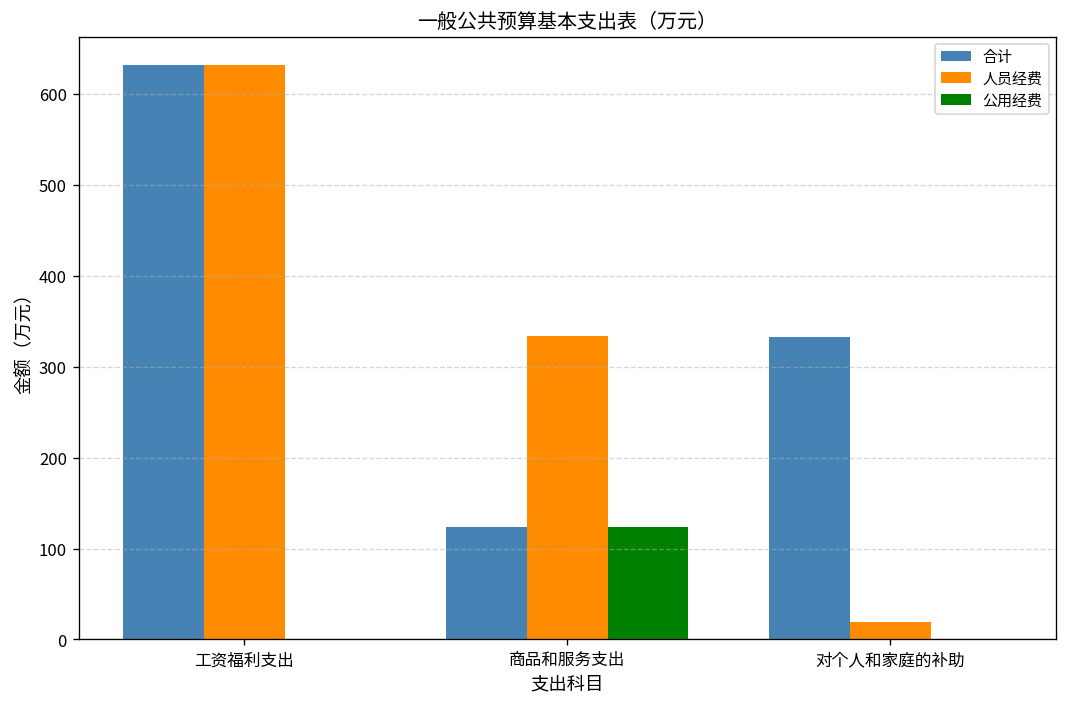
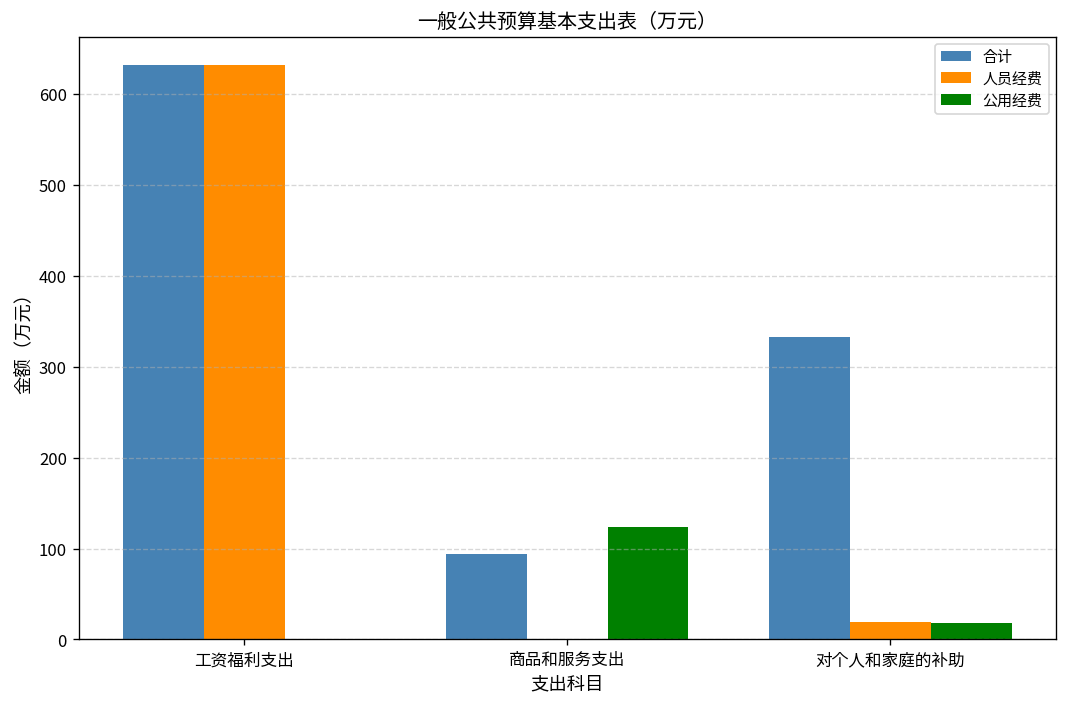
  {
    "合计": {
      "工资福利支出": 630,
-     "商品和服务支出": 120,
+     "商品和服务支出": 90,
      "对个人和家庭的补助": 330
    },
    "人员经费": {
      "工资福利支出": 630,
-     "商品和服务支出": 330,
+     "商品和服务支出": 0,
      "对个人和家庭的补助": 20
    },
    "公用经费": {
      "工资福利支出": 0,
      "商品和服务支出": 120,
-     "对个人和家庭的补助": 0
+     "对个人和家庭的补助": 20
    }
  }
